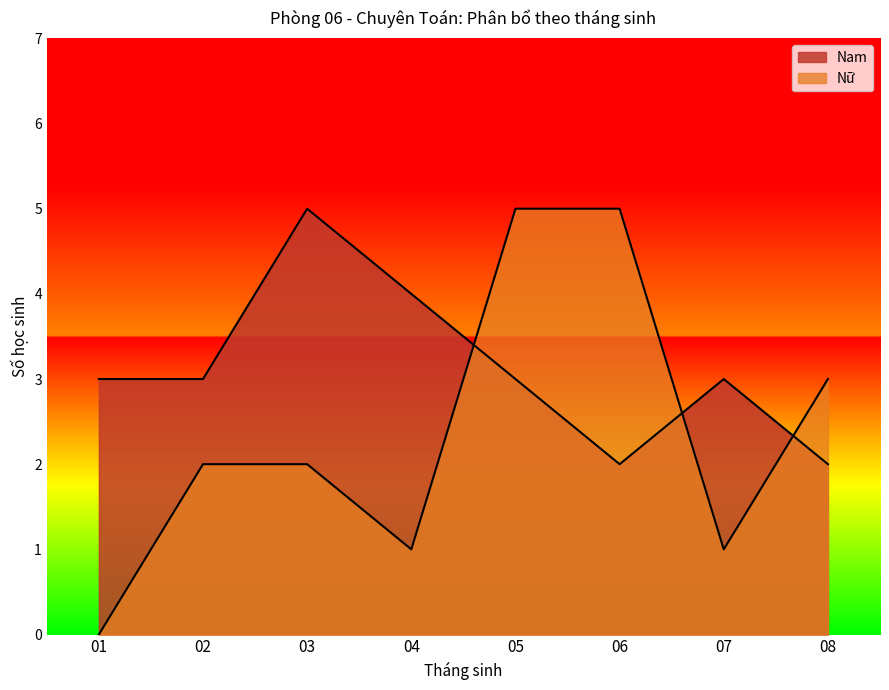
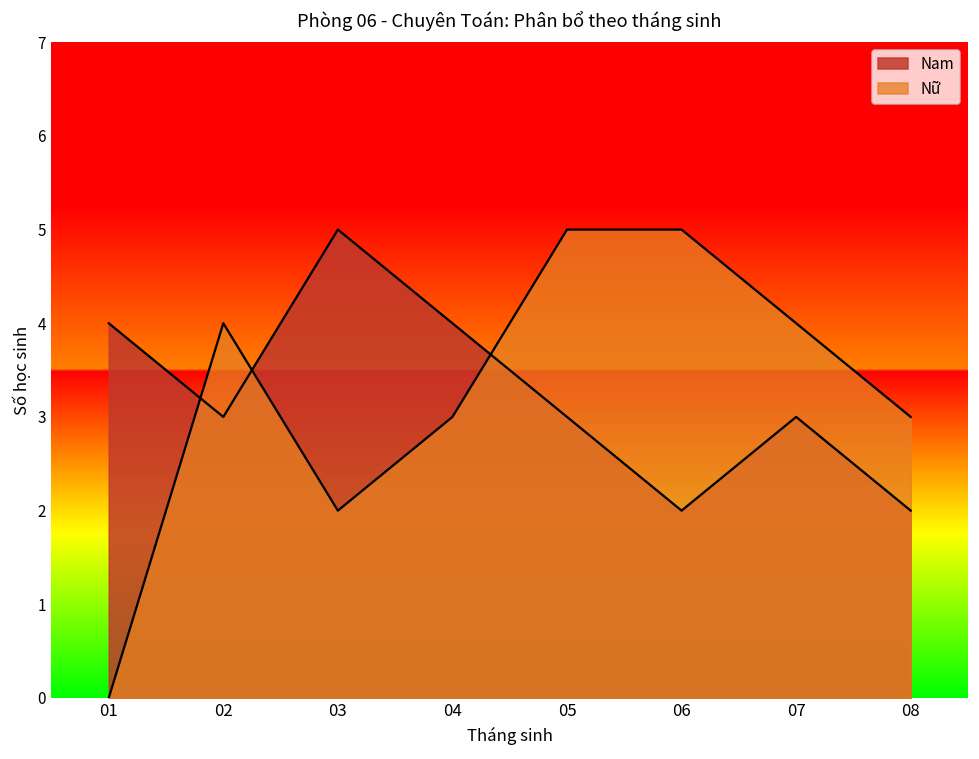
  {
    "Nam": {
-     "01": 3,
+     "01": 4,
      "02": 3,
      "03": 5,
      "04": 4,
      "05": 3,
      "06": 2,
      "07": 3,
      "08": 2
    },
    "Nữ": {
      "01": 0,
-     "02": 2,
+     "02": 4,
      "03": 2,
-     "04": 1,
+     "04": 3,
      "05": 5,
      "06": 5,
-     "07": 1,
+     "07": 4,
      "08": 3
    }
  }
